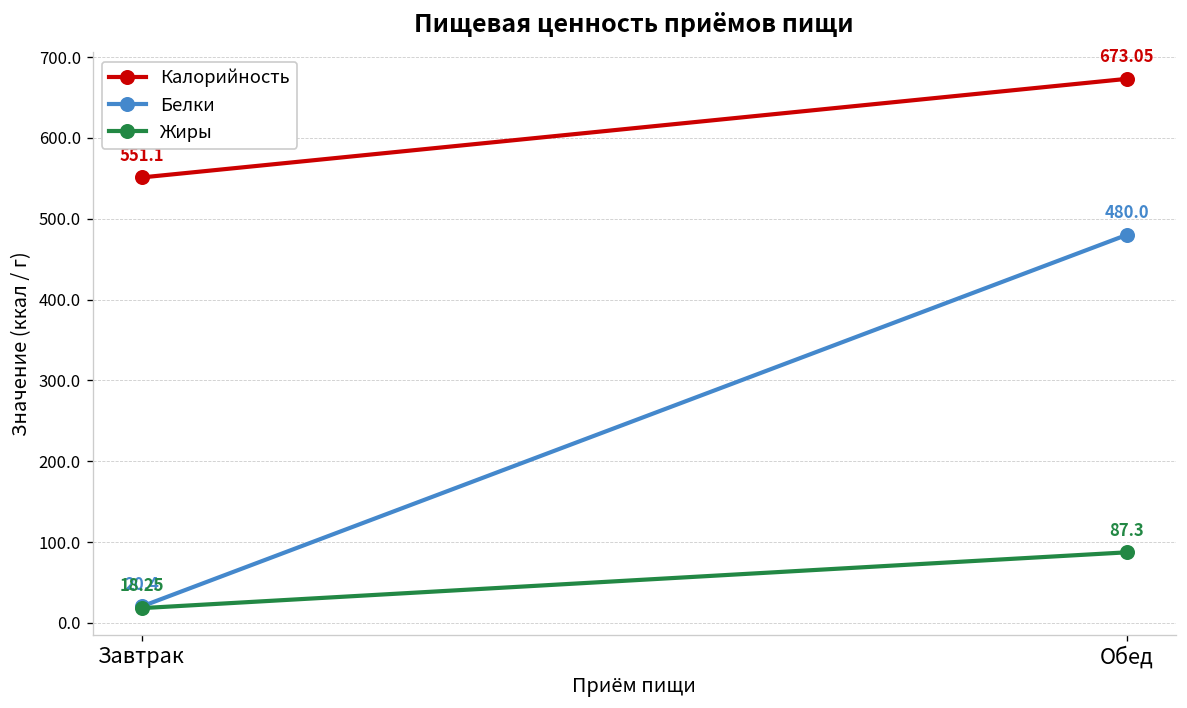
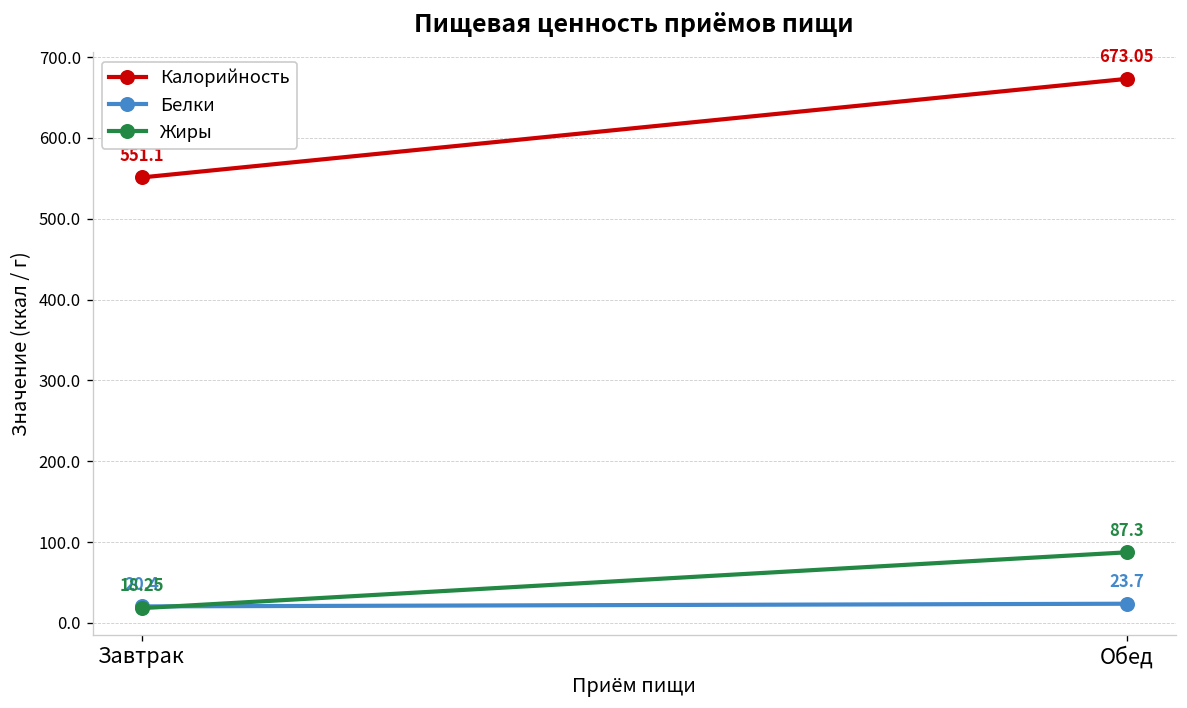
  {
    "Калорийность": {
      "Обед": 673.05
    },
    "Белки": {
-     "Обед": 480.0
+     "Обед": 23.7
    },
    "Жиры": {
      "Обед": 87.3
    }
  }
